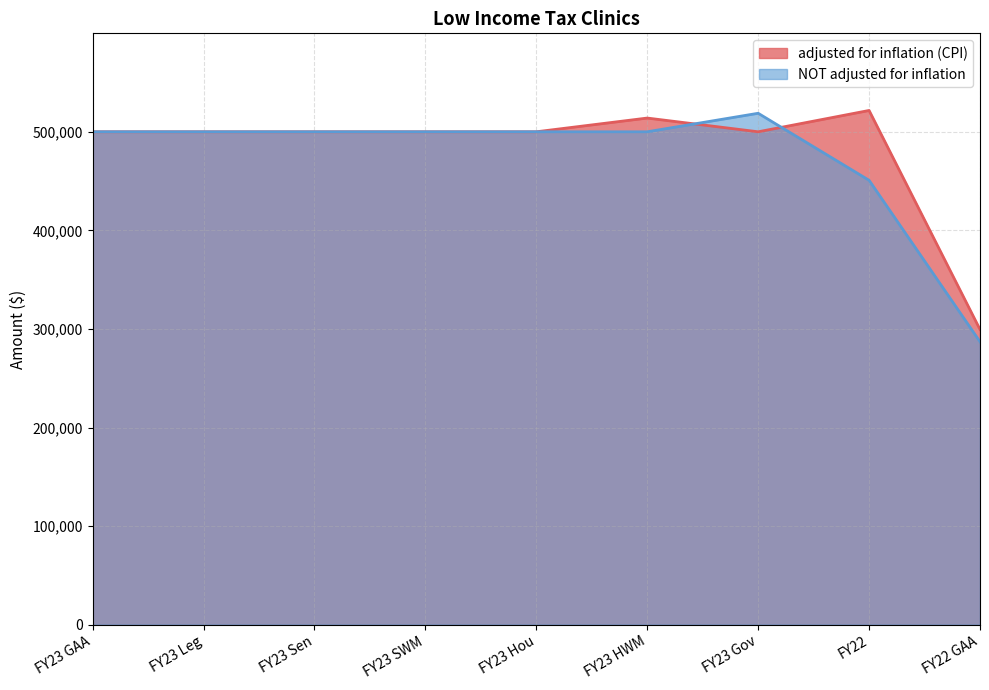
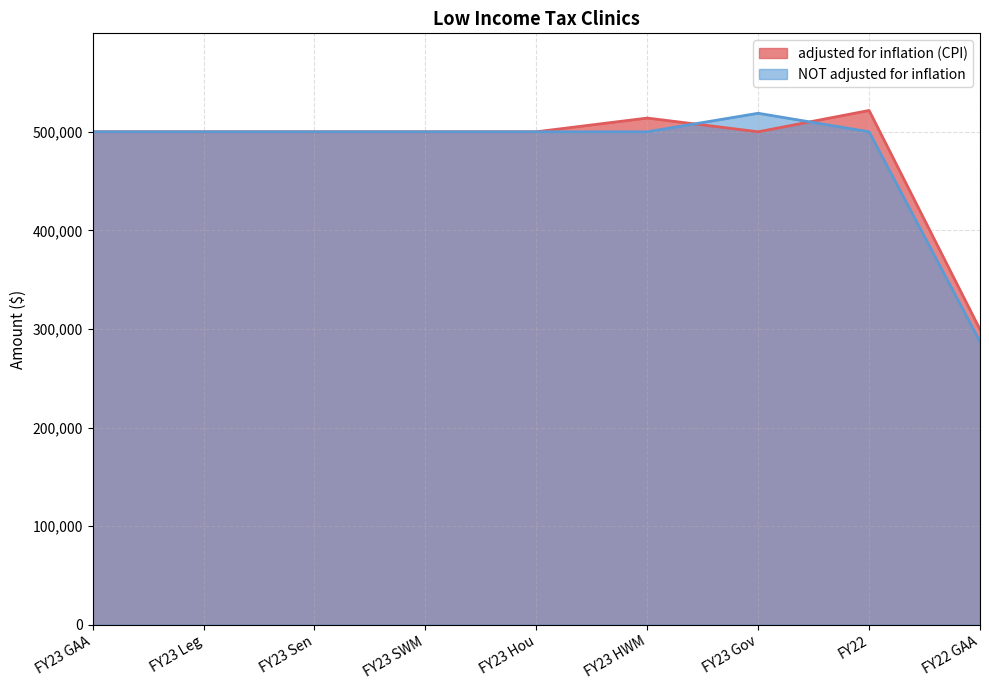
  {
    "adjusted for inflation (CPI)": {
      "FY23 HWM": "510,000",
      "FY23 Gov": "500,000",
      "FY22": "520,000",
      "FY22 GAA": "300,000"
    },
    "NOT adjusted for inflation": {
      "FY23 HWM": "500,000",
      "FY23 Gov": "520,000",
-     "FY22": "450,000",
+     "FY22": "500,000",
      "FY22 GAA": "290,000"
    }
  }
